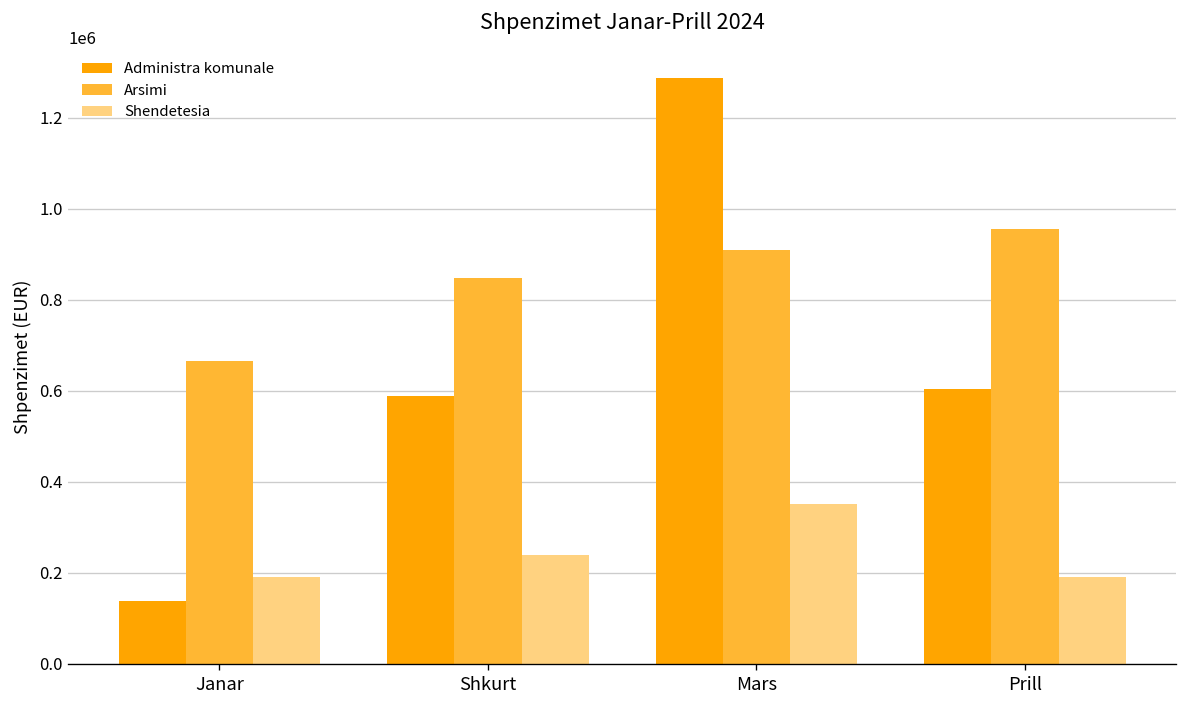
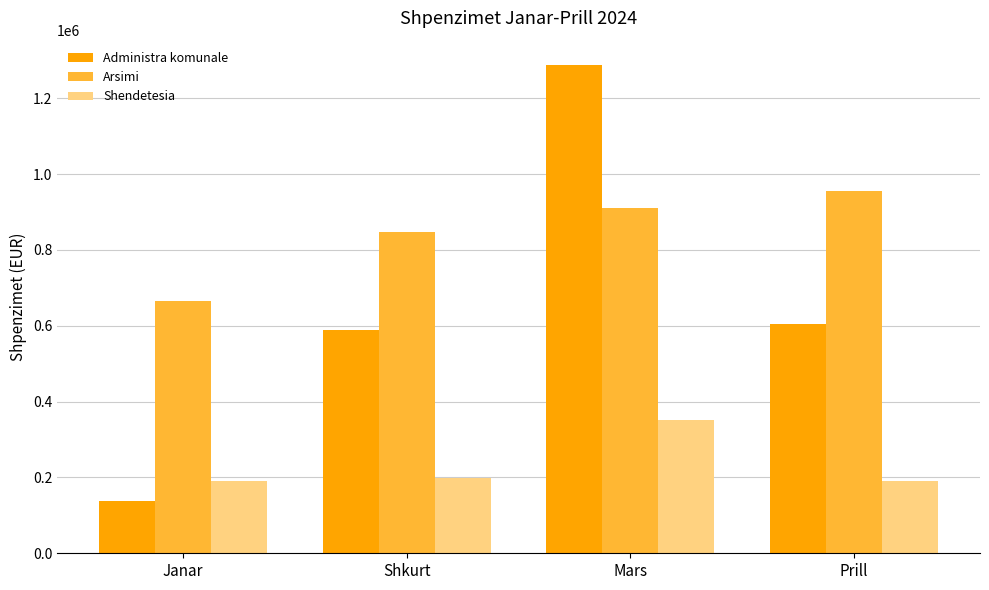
  {
    "Shendetesia": {
      "Janar": 190000,
-     "Shkurt": 240000,
+     "Shkurt": 200000,
      "Mars": 350000,
      "Prill": 190000
    }
  }
